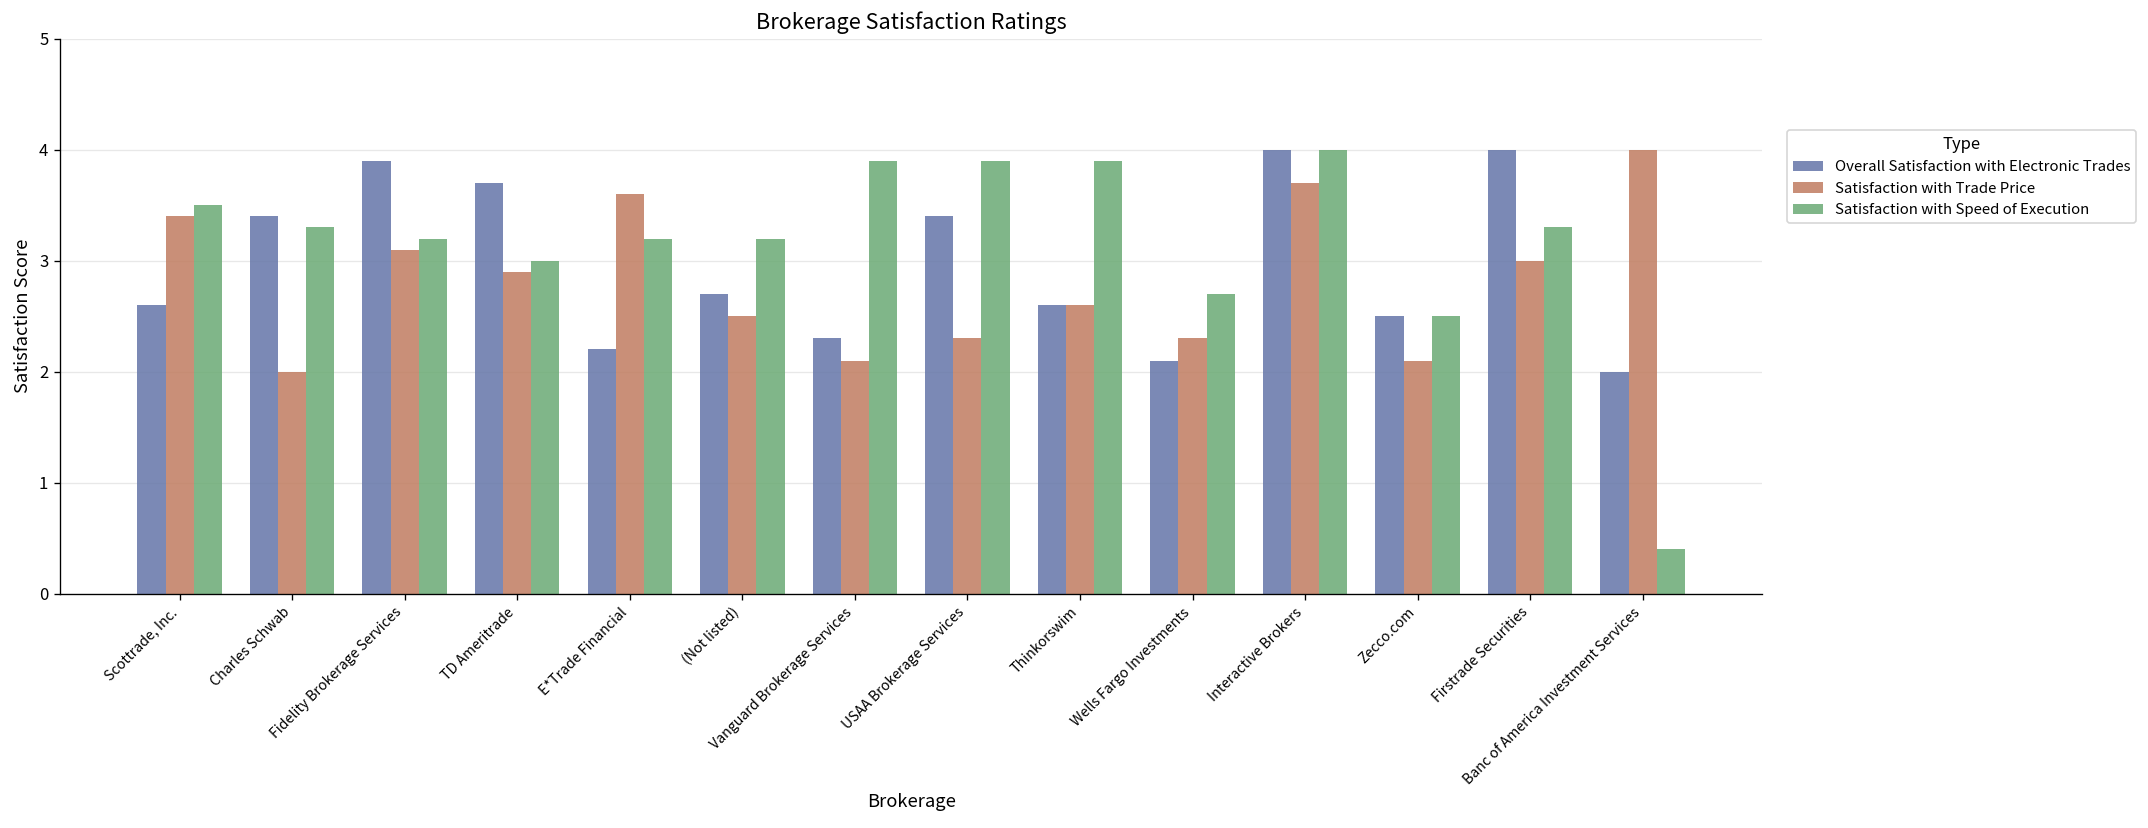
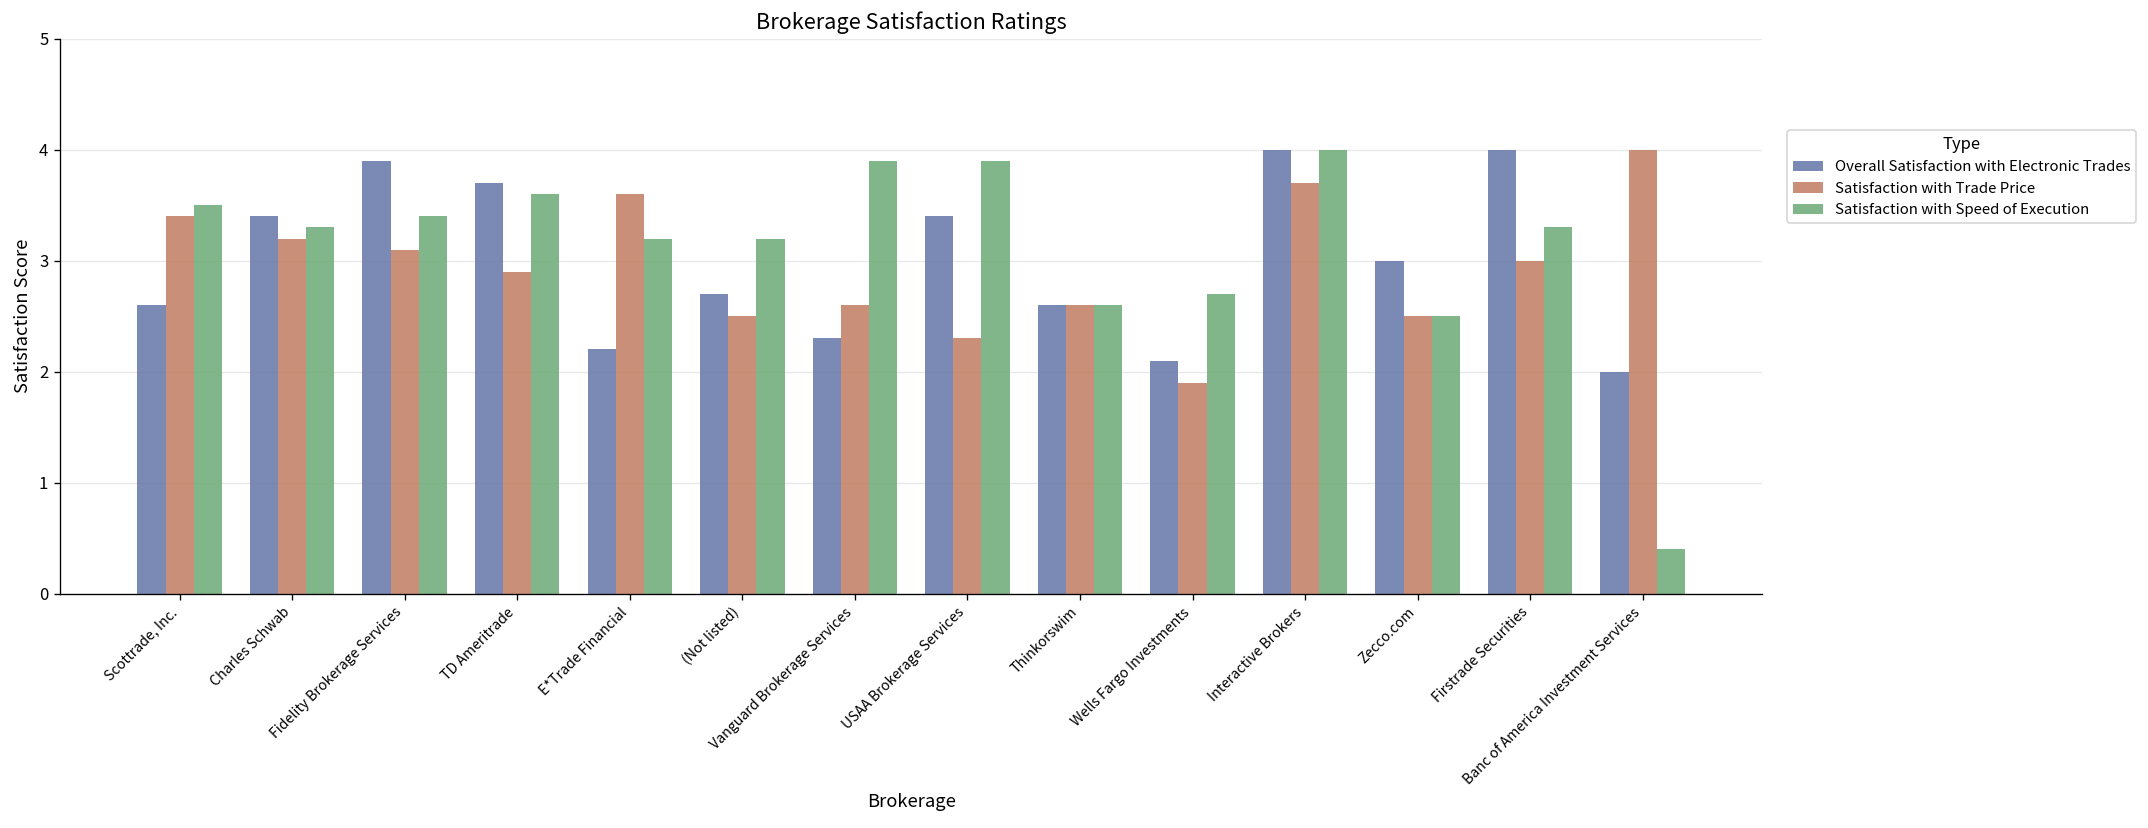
  {
    "Overall Satisfaction with Electronic Trades": {
      "Scottrade, Inc.": 2.6,
      "Charles Schwab": 3.4,
      "Fidelity Brokerage Services": 3.9,
      "TD Ameritrade": 3.7,
      "E*Trade Financial": 2.2,
      "(Not listed)": 2.7,
      "Vanguard Brokerage Services": 2.3,
      "USAA Brokerage Services": 3.4,
      "Thinkorswim": 2.6,
      "Wells Fargo Investments": 2.1,
      "Interactive Brokers": 4.0,
-     "Zecco.com": 2.5,
+     "Zecco.com": 3.0,
      "Firstrade Securities": 4.0,
      "Banc of America Investment Services": 2.0
    },
    "Satisfaction with Trade Price": {
      "Scottrade, Inc.": 3.4,
-     "Charles Schwab": 2.0,
+     "Charles Schwab": 3.2,
      "Fidelity Brokerage Services": 3.1,
      "TD Ameritrade": 2.9,
      "E*Trade Financial": 3.6,
      "(Not listed)": 2.5,
-     "Vanguard Brokerage Services": 2.1,
+     "Vanguard Brokerage Services": 2.6,
      "USAA Brokerage Services": 2.3,
      "Thinkorswim": 2.6,
-     "Wells Fargo Investments": 2.3,
+     "Wells Fargo Investments": 1.9,
      "Interactive Brokers": 3.7,
-     "Zecco.com": 2.1,
+     "Zecco.com": 2.5,
      "Firstrade Securities": 3.0,
      "Banc of America Investment Services": 4.0
    },
    "Satisfaction with Speed of Execution": {
      "Scottrade, Inc.": 3.5,
      "Charles Schwab": 3.3,
-     "Fidelity Brokerage Services": 3.2,
-     "TD Ameritrade": 3.0,
+     "Fidelity Brokerage Services": 3.4,
+     "TD Ameritrade": 3.6,
      "E*Trade Financial": 3.2,
      "(Not listed)": 3.2,
      "Vanguard Brokerage Services": 3.9,
      "USAA Brokerage Services": 3.9,
-     "Thinkorswim": 3.9,
+     "Thinkorswim": 2.6,
      "Wells Fargo Investments": 2.7,
      "Interactive Brokers": 4.0,
      "Zecco.com": 2.5,
      "Firstrade Securities": 3.3,
      "Banc of America Investment Services": 0.4
    }
  }
